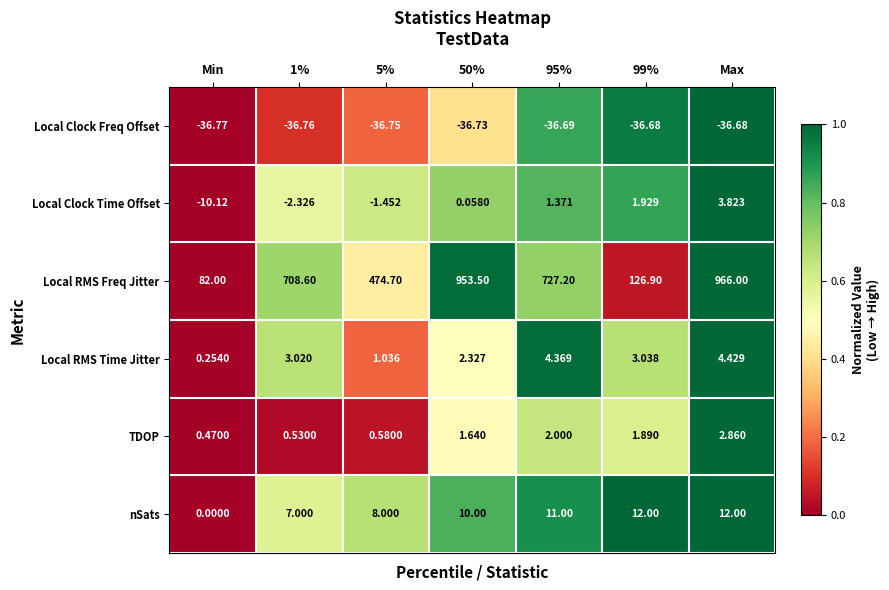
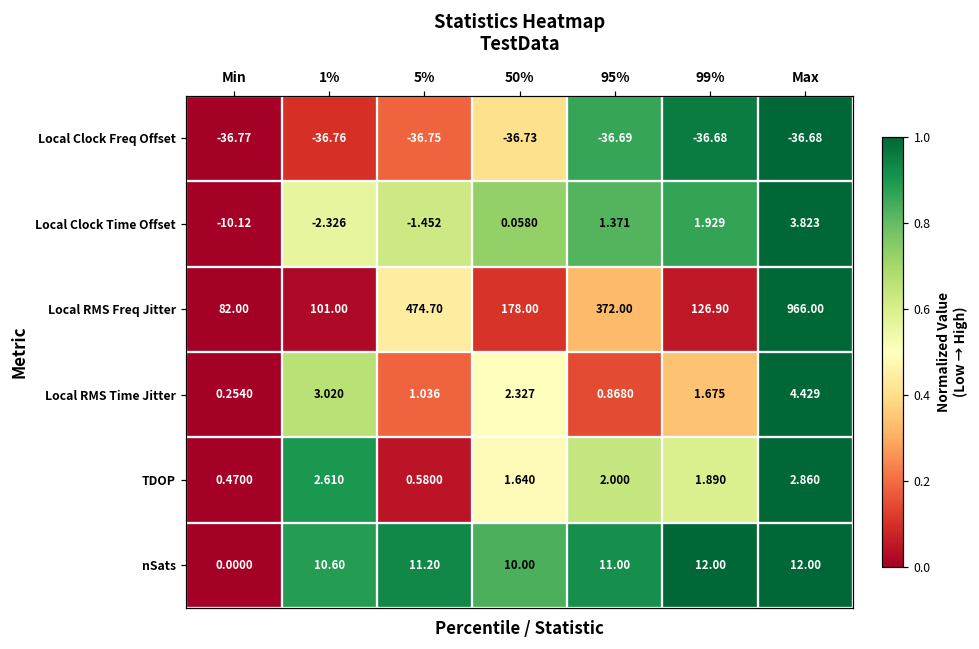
  {
    "Local Clock Freq Offset": {
      "Min": -36.77,
      "1%": -36.76,
      "5%": -36.75,
      "50%": -36.73,
      "95%": -36.69,
      "99%": -36.68,
      "Max": -36.68
    },
    "Local Clock Time Offset": {
      "Min": -10.12,
      "1%": -2.326,
      "5%": -1.452,
      "50%": 0.0580,
      "95%": 1.371,
      "99%": 1.929,
      "Max": 3.823
    },
    "Local RMS Freq Jitter": {
      "Min": 82.00,
-     "1%": 708.60,
+     "1%": 101.00,
      "5%": 474.70,
-     "50%": 953.50,
-     "95%": 727.20,
+     "50%": 178.00,
+     "95%": 372.00,
      "99%": 126.90,
      "Max": 966.00
    },
    "Local RMS Time Jitter": {
      "Min": 0.2540,
      "1%": 3.020,
      "5%": 1.036,
      "50%": 2.327,
-     "95%": 4.369,
-     "99%": 3.038,
+     "95%": 0.8680,
+     "99%": 1.675,
      "Max": 4.429
    },
    "TDOP": {
      "Min": 0.4700,
-     "1%": 0.5300,
+     "1%": 2.610,
      "5%": 0.5800,
      "50%": 1.640,
      "95%": 2.000,
      "99%": 1.890,
      "Max": 2.860
    },
    "nSats": {
      "Min": 0.0000,
-     "1%": 7.000,
-     "5%": 8.000,
+     "1%": 10.60,
+     "5%": 11.20,
      "50%": 10.00,
      "95%": 11.00,
      "99%": 12.00,
      "Max": 12.00
    }
  }
